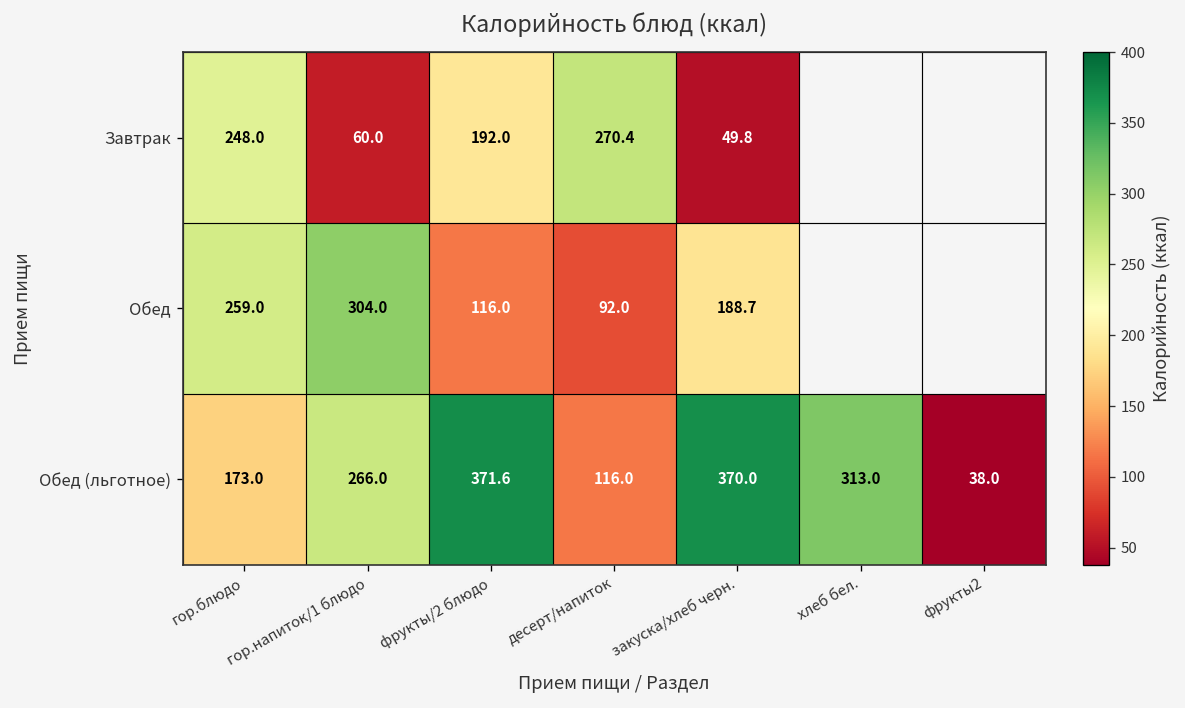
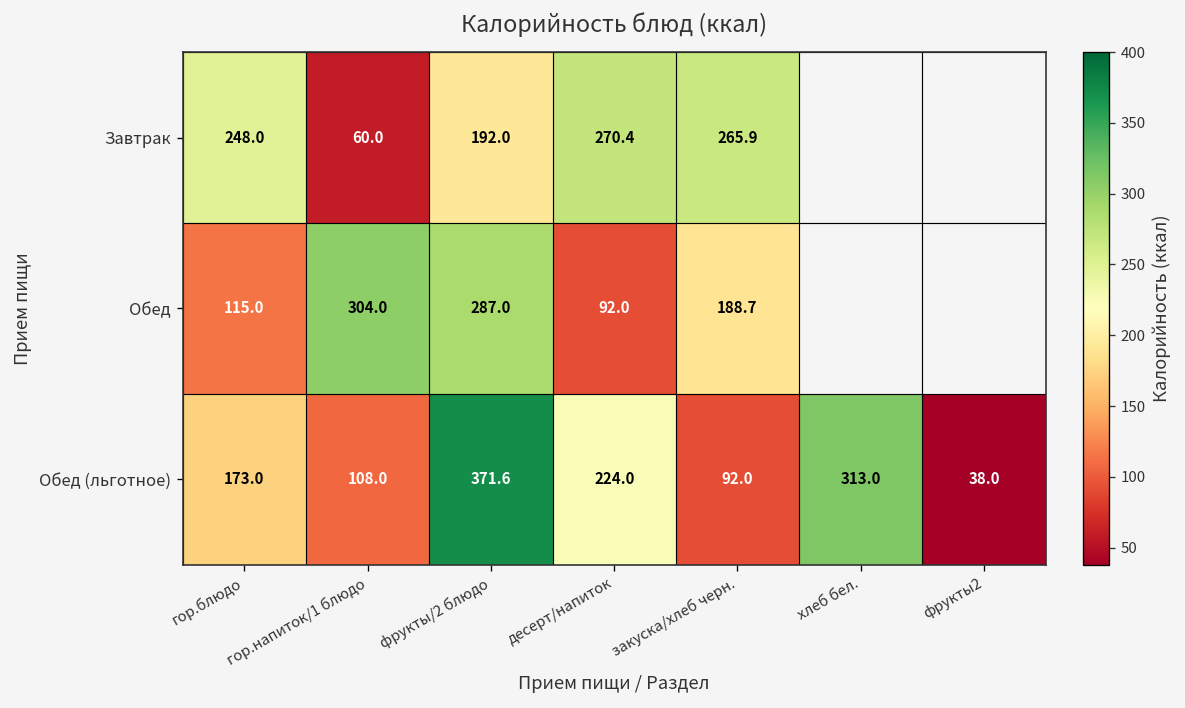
  {
    "Завтрак": {
      "гор.блюдо": 248.0,
      "гор.напиток/1 блюдо": 60.0,
      "фрукты/2 блюдо": 192.0,
      "десерт/напиток": 270.4,
-     "закуска/хлеб черн.": 49.8
+     "закуска/хлеб черн.": 265.9
    },
    "Обед": {
-     "гор.блюдо": 259.0,
+     "гор.блюдо": 115.0,
      "гор.напиток/1 блюдо": 304.0,
-     "фрукты/2 блюдо": 116.0,
+     "фрукты/2 блюдо": 287.0,
      "десерт/напиток": 92.0,
      "закуска/хлеб черн.": 188.7
    },
    "Обед (льготное)": {
      "гор.блюдо": 173.0,
-     "гор.напиток/1 блюдо": 266.0,
+     "гор.напиток/1 блюдо": 108.0,
      "фрукты/2 блюдо": 371.6,
-     "десерт/напиток": 116.0,
-     "закуска/хлеб черн.": 370.0,
+     "десерт/напиток": 224.0,
+     "закуска/хлеб черн.": 92.0,
      "хлеб бел.": 313.0,
      "фрукты2": 38.0
    }
  }
